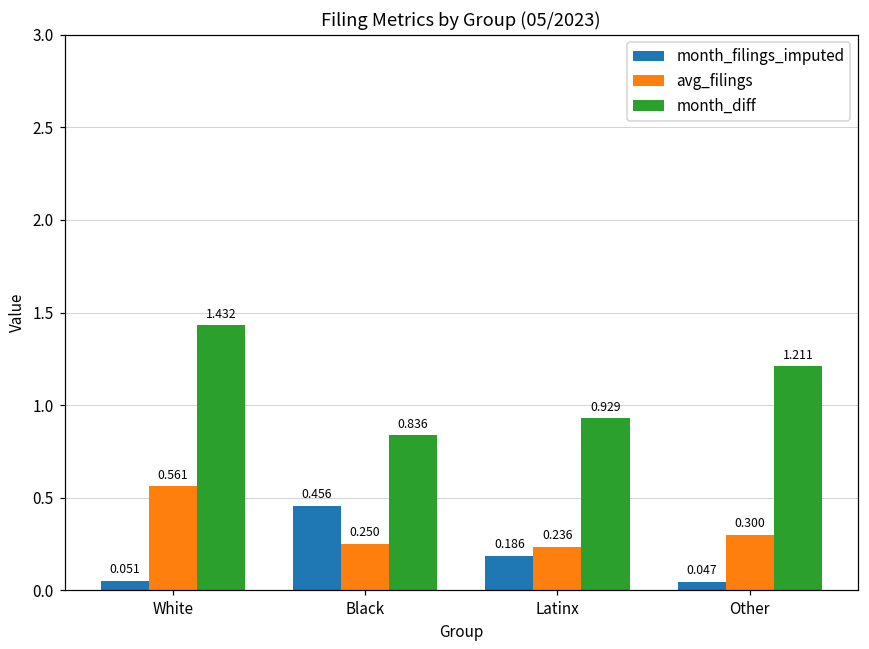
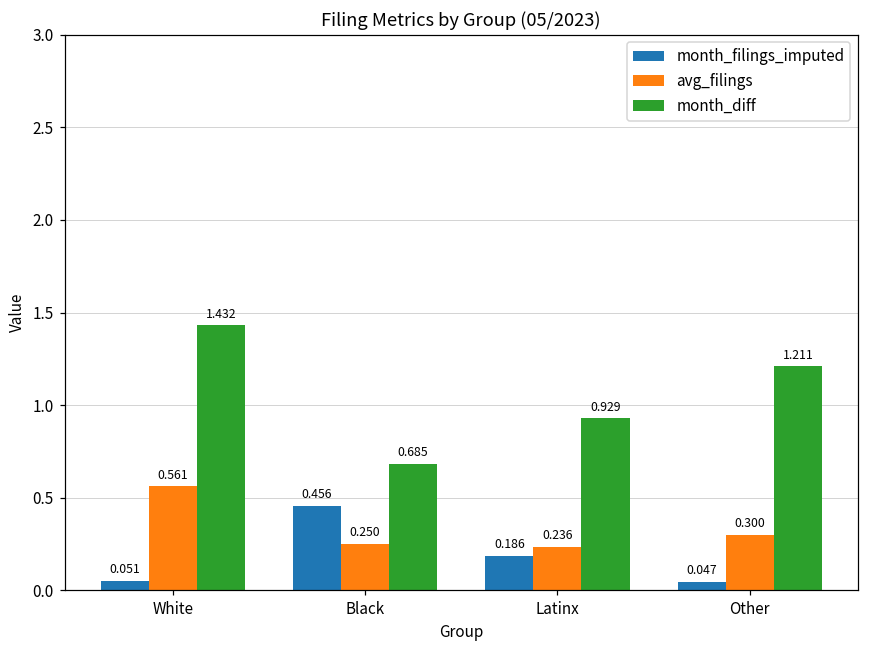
  {
    "month_filings_imputed": {
      "White": 0.051,
      "Black": 0.456,
      "Latinx": 0.186,
      "Other": 0.047
    },
    "avg_filings": {
      "White": 0.561,
      "Black": 0.250,
      "Latinx": 0.236,
      "Other": 0.300
    },
    "month_diff": {
      "White": 1.432,
-     "Black": 0.836,
+     "Black": 0.685,
      "Latinx": 0.929,
      "Other": 1.211
    }
  }
